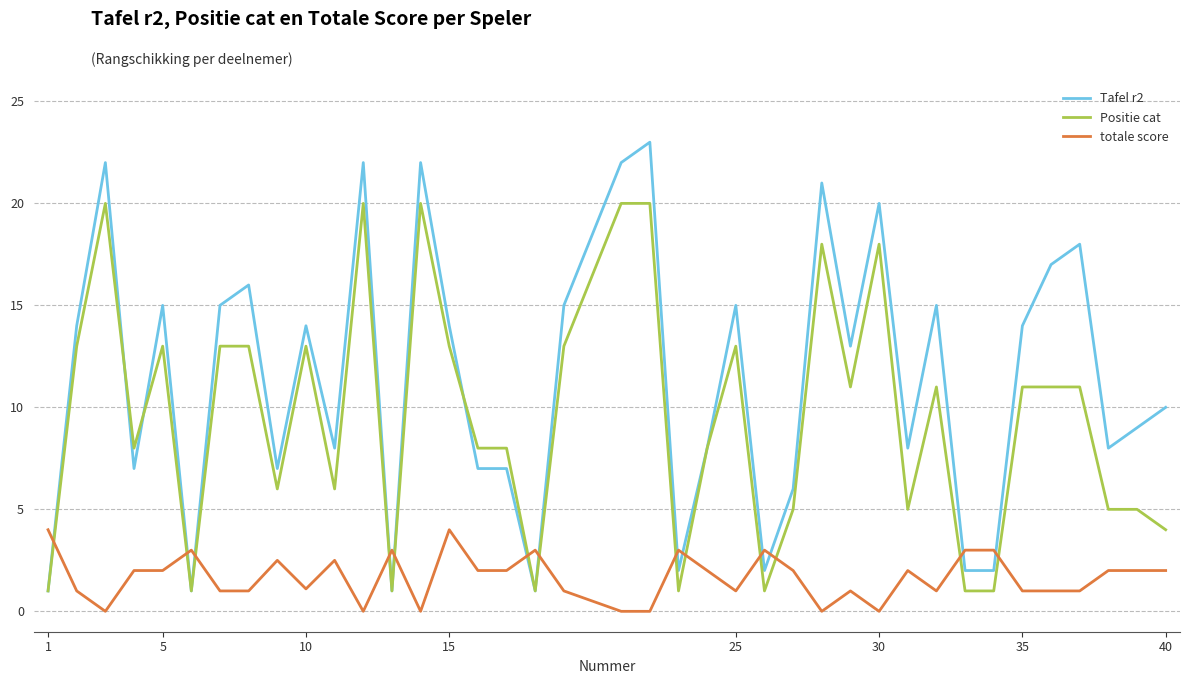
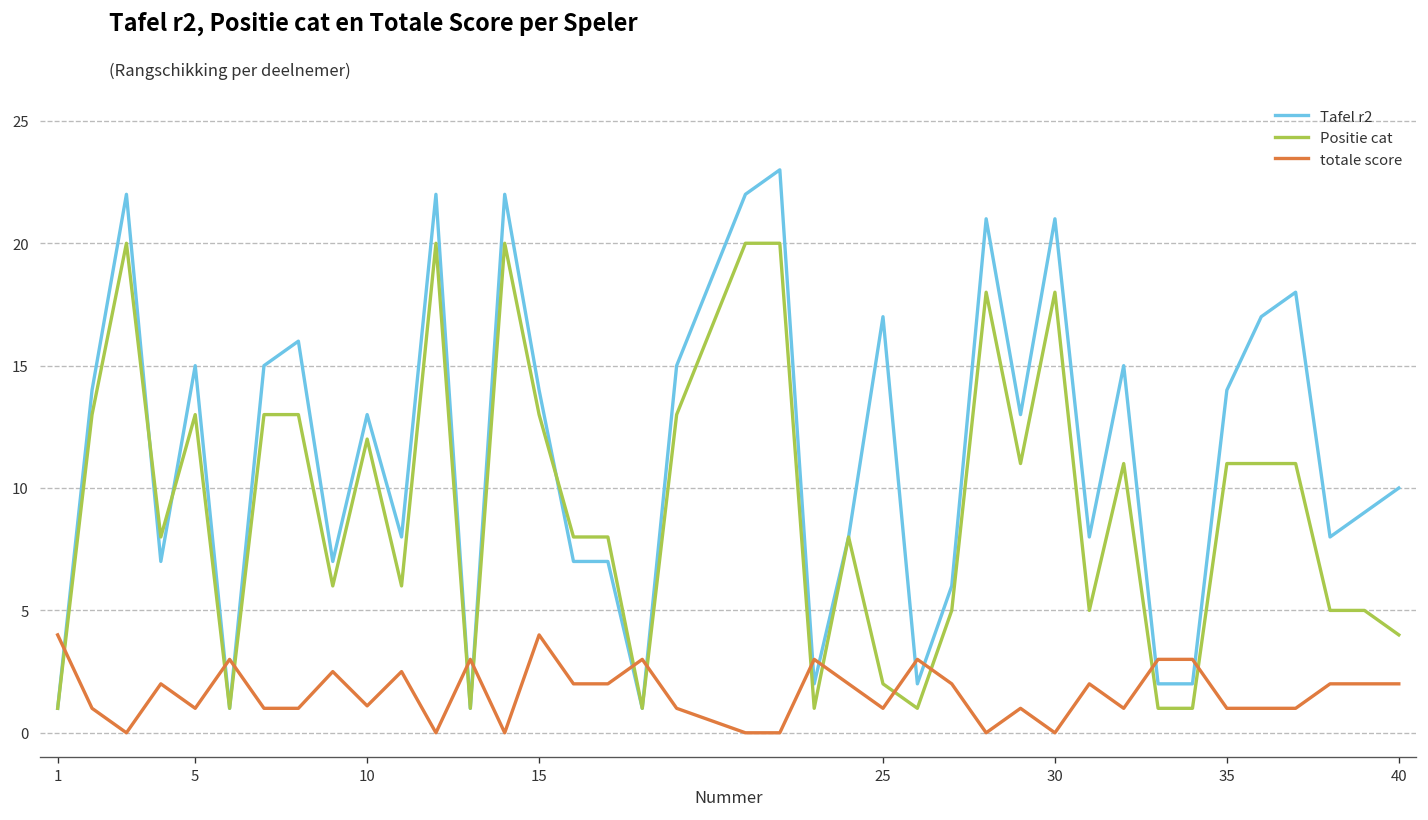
  {
    "Tafel r2": {
      "5": 15,
-     "10": 14,
+     "10": 13,
      "15": 14,
-     "25": 15,
-     "30": 20,
+     "25": 17,
+     "30": 21,
      "35": 14,
      "40": 10
    },
    "Positie cat": {
      "5": 13,
-     "10": 13,
+     "10": 12,
      "15": 13,
-     "25": 13,
+     "25": 2,
      "30": 18,
      "35": 11,
      "40": 4
    },
    "totale score": {
      "1": 4,
-     "5": 2,
+     "5": 1,
      "10": 1,
      "15": 4,
      "25": 1,
      "30": 0,
      "35": 1,
      "40": 2
    }
  }
